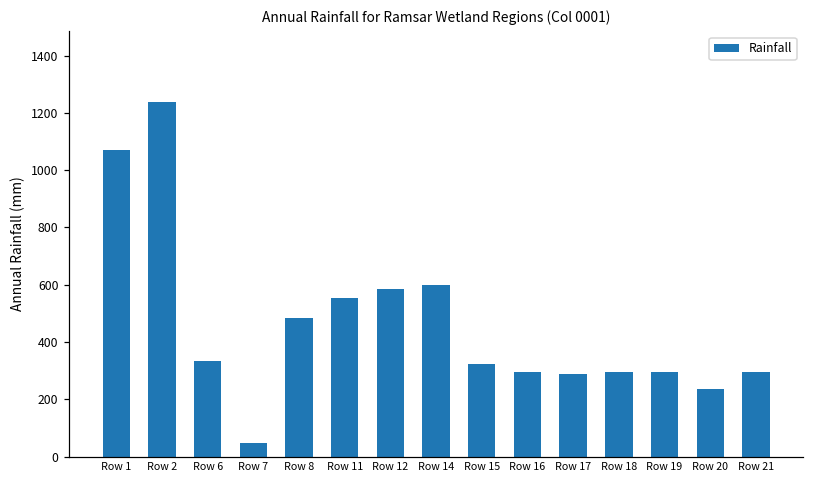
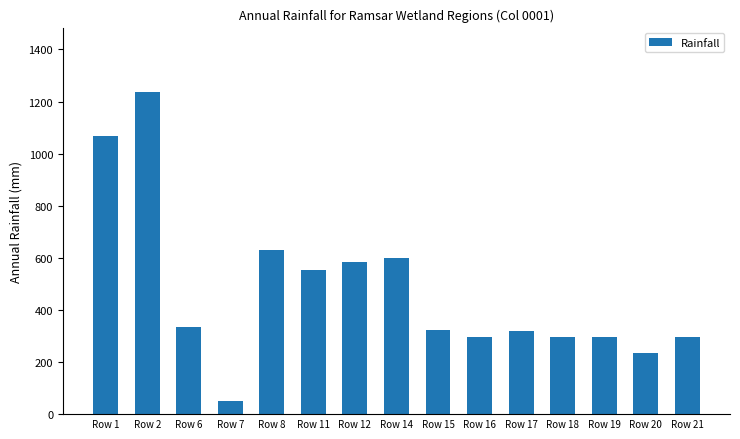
  {
    "Row 1": 1070,
    "Row 2": 1240,
    "Row 6": 330,
    "Row 7": 50,
-   "Row 8": 480,
+   "Row 8": 630,
    "Row 11": 560,
    "Row 12": 590,
    "Row 14": 600,
    "Row 15": 320,
    "Row 16": 300,
-   "Row 17": 290,
+   "Row 17": 320,
    "Row 18": 300,
    "Row 19": 300,
    "Row 20": 240,
    "Row 21": 300
  }
